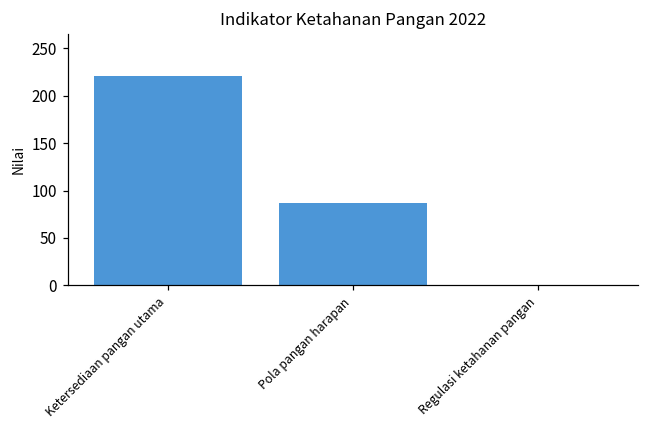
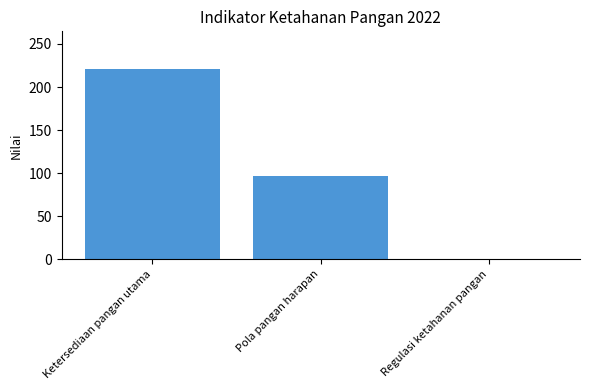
  {
    "Ketersediaan pangan utama": 220,
-   "Pola pangan harapan": 90,
+   "Pola pangan harapan": 100,
    "Regulasi ketahanan pangan": 0
  }
